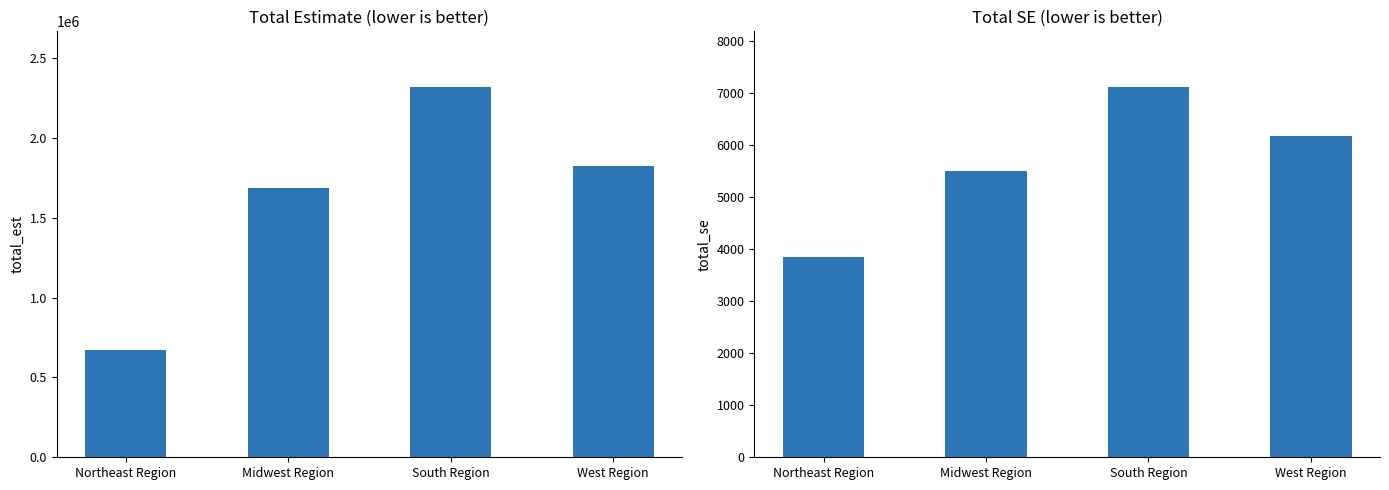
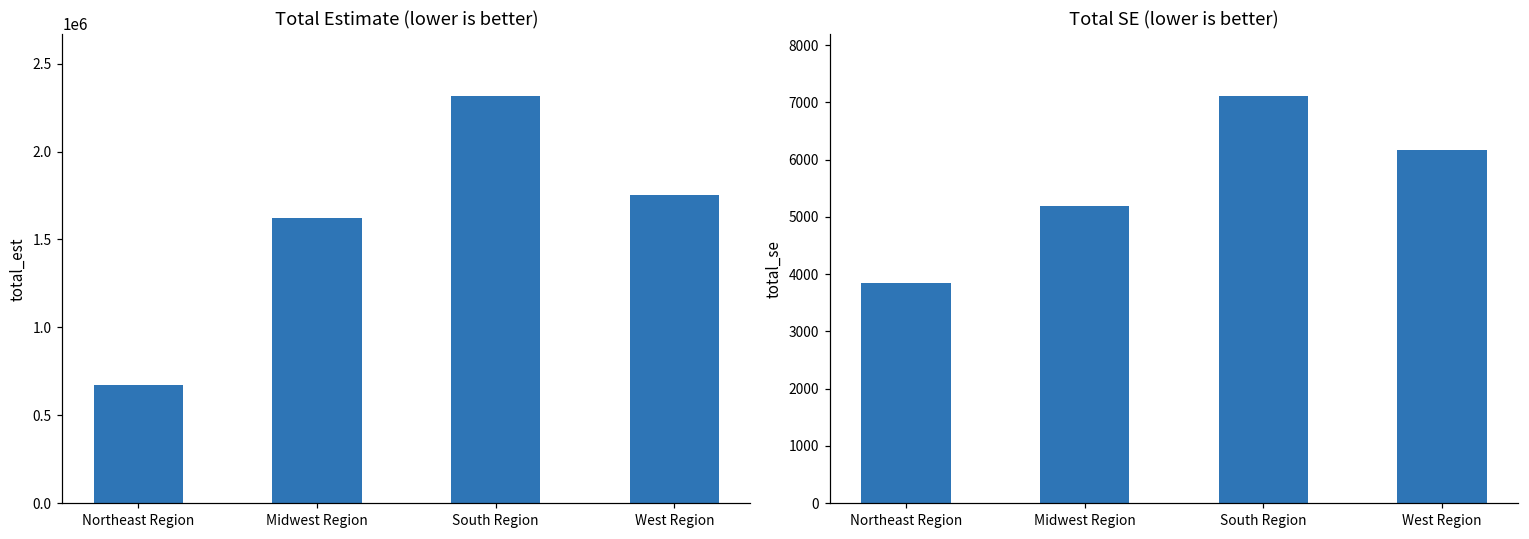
  {
    "Total Estimate (lower is better)": {
      "Northeast Region": 670000,
-     "Midwest Region": 1690000,
+     "Midwest Region": 1620000,
      "South Region": 2320000,
-     "West Region": 1830000
+     "West Region": 1750000
    },
    "Total SE (lower is better)": {
      "Northeast Region": 3800,
-     "Midwest Region": 5500,
+     "Midwest Region": 5200,
      "South Region": 7100,
      "West Region": 6200
    }
  }
